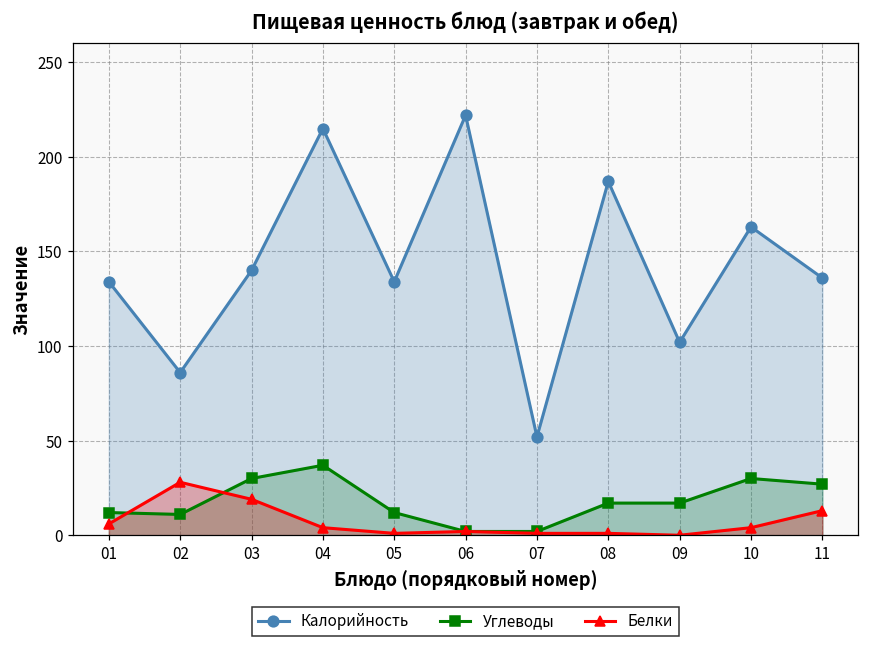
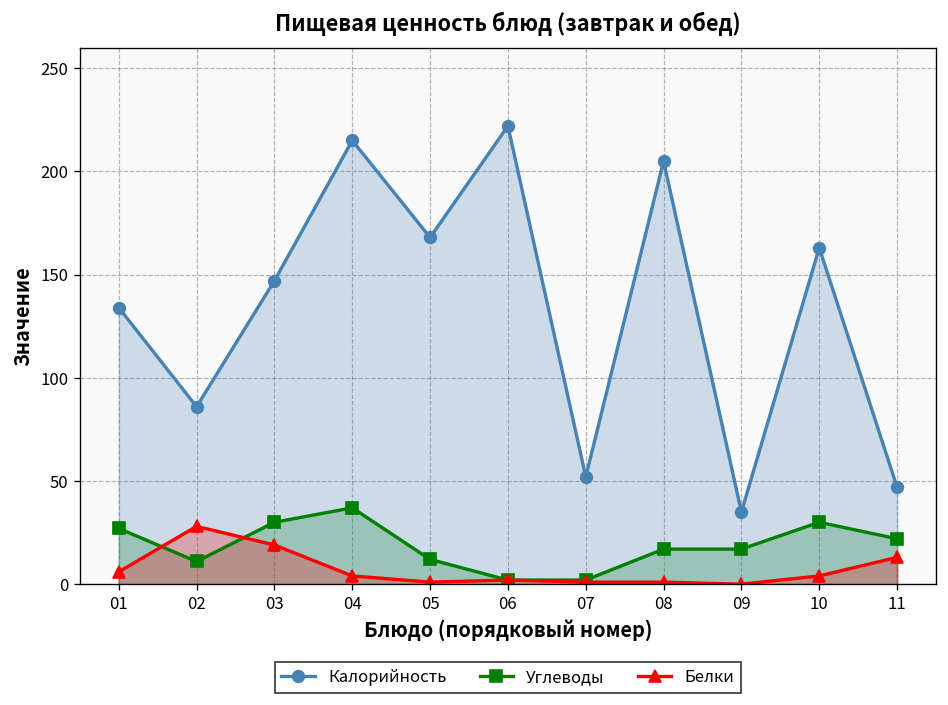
  {
    "Калорийность": {
      "01": 134,
      "02": 86,
-     "03": 140,
+     "03": 147,
      "04": 215,
-     "05": 134,
+     "05": 168,
      "06": 222,
      "07": 52,
-     "08": 187,
-     "09": 102,
+     "08": 205,
+     "09": 35,
      "10": 163,
-     "11": 136
+     "11": 47
    },
    "Углеводы": {
-     "01": 12,
+     "01": 27,
      "02": 11,
      "03": 30,
      "04": 37,
      "05": 12,
      "08": 17,
      "09": 17,
      "10": 30,
-     "11": 27
+     "11": 22
    },
    "Белки": {
      "01": 6,
      "02": 28,
      "03": 19,
      "04": 4,
      "05": 1,
      "08": 1,
      "09": 0,
      "10": 4,
      "11": 13
    }
  }
